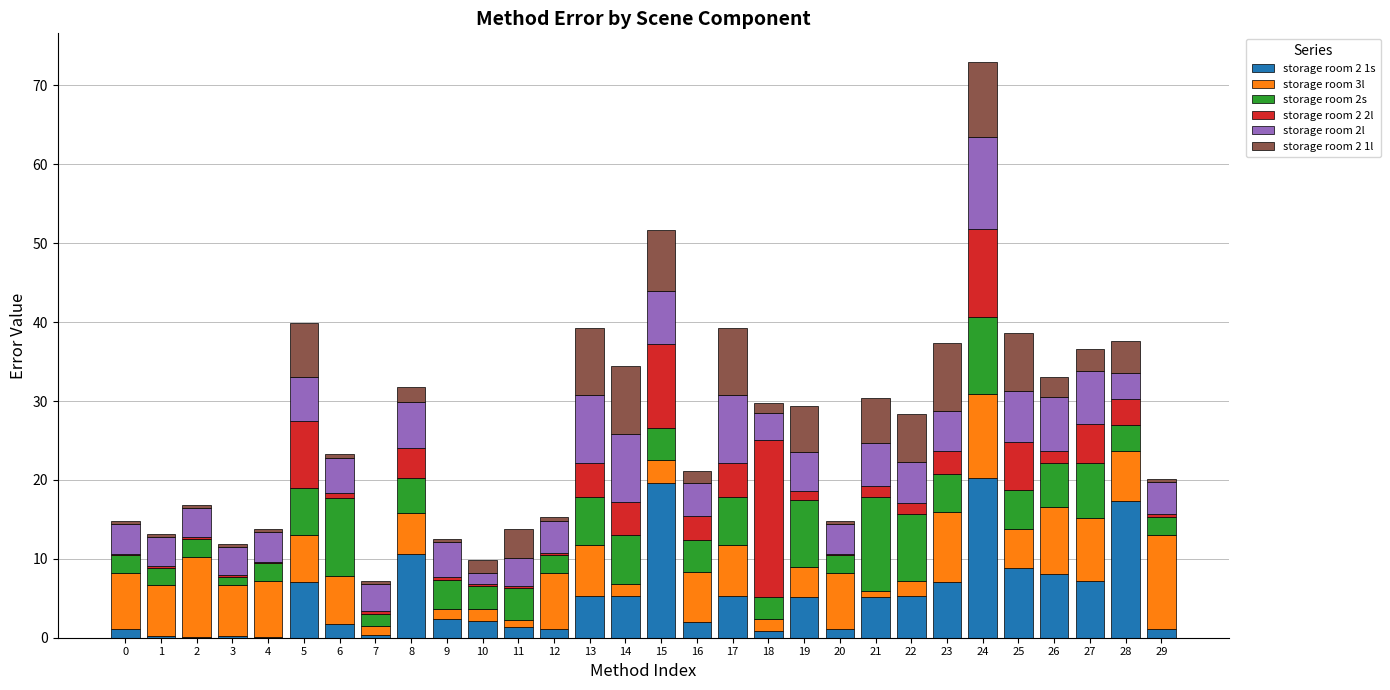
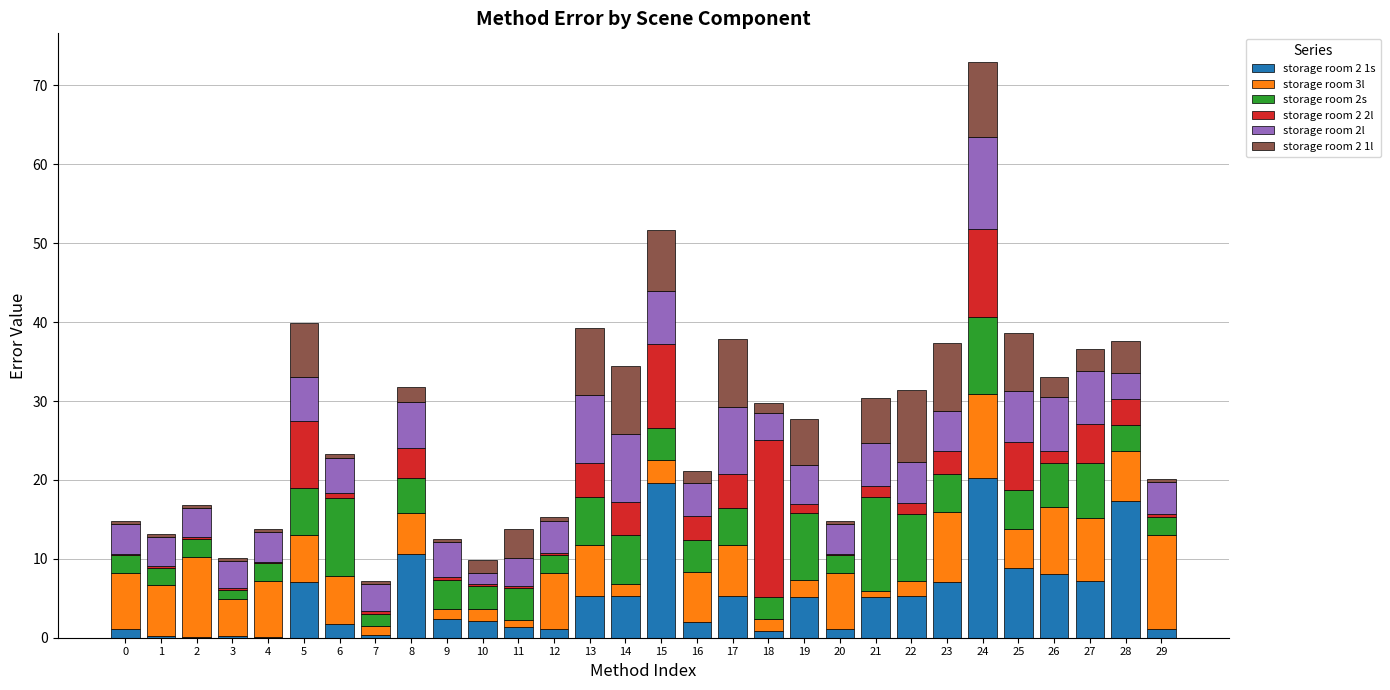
  {
    "storage room 2 1s": {
      "0": 1,
      "5": 7,
      "6": 2,
      "7": 0,
      "8": 11,
      "9": 2,
      "10": 2,
      "11": 1,
      "12": 1,
      "13": 5,
      "14": 5,
      "15": 20,
      "16": 2,
      "17": 5,
      "18": 1,
      "19": 5,
      "20": 1,
      "21": 5,
      "22": 5,
      "23": 7,
      "24": 20,
      "25": 9,
      "26": 8,
      "27": 7,
      "28": 17,
      "29": 1
    },
    "storage room 3l": {
      "0": 7,
      "1": 6,
      "2": 10,
-     "3": 6,
+     "3": 5,
      "4": 7,
      "5": 6,
      "6": 6,
      "7": 1,
      "8": 5,
      "9": 1,
      "10": 2,
      "11": 1,
      "12": 7,
      "13": 6,
      "14": 2,
      "15": 3,
      "16": 6,
      "17": 6,
      "18": 1,
-     "19": 4,
+     "19": 2,
      "20": 7,
      "21": 1,
      "22": 2,
      "23": 9,
      "24": 11,
      "25": 5,
      "26": 9,
      "27": 8,
      "28": 6,
      "29": 12
    },
    "storage room 2s": {
      "0": 2,
      "1": 2,
      "2": 2,
      "3": 1,
      "4": 2,
      "5": 6,
      "6": 10,
      "7": 1,
      "8": 4,
      "9": 4,
      "10": 3,
      "11": 4,
      "12": 2,
      "13": 6,
      "14": 6,
      "15": 4,
      "16": 4,
-     "17": 6,
+     "17": 5,
      "18": 3,
      "19": 9,
      "20": 2,
      "21": 12,
      "22": 8,
      "23": 5,
      "24": 10,
      "25": 5,
      "26": 5,
      "27": 7,
      "28": 3,
      "29": 2
    },
    "storage room 2 2l": {
      "5": 9,
      "6": 1,
      "7": 0,
      "8": 4,
      "13": 4,
      "14": 4,
      "15": 11,
      "16": 3,
      "17": 4,
      "18": 20,
      "19": 1,
      "21": 1,
      "22": 1,
      "23": 3,
      "24": 11,
      "25": 6,
      "26": 2,
      "27": 5,
      "28": 3
    },
    "storage room 2l": {
      "0": 4,
      "1": 4,
      "2": 4,
      "3": 3,
      "4": 4,
      "5": 6,
      "6": 4,
      "7": 3,
      "8": 6,
      "9": 4,
      "10": 1,
      "11": 4,
      "12": 4,
      "13": 9,
      "14": 9,
      "15": 7,
      "16": 4,
      "17": 9,
      "18": 4,
      "19": 5,
      "20": 4,
      "21": 5,
      "22": 5,
      "23": 5,
      "24": 12,
      "25": 6,
      "26": 7,
      "27": 7,
      "28": 3,
      "29": 4
    },
    "storage room 2 1l": {
      "0": 0,
      "1": 0,
      "2": 0,
      "3": 0,
      "4": 0,
      "5": 7,
      "6": 0,
      "8": 2,
      "9": 0,
      "10": 2,
      "11": 4,
      "12": 0,
      "13": 9,
      "14": 9,
      "15": 8,
      "16": 1,
      "17": 9,
      "18": 1,
      "19": 6,
      "20": 0,
      "21": 6,
-     "22": 6,
+     "22": 9,
      "23": 9,
      "24": 10,
      "25": 7,
      "26": 3,
      "27": 3,
      "28": 4,
      "29": 0
    }
  }
